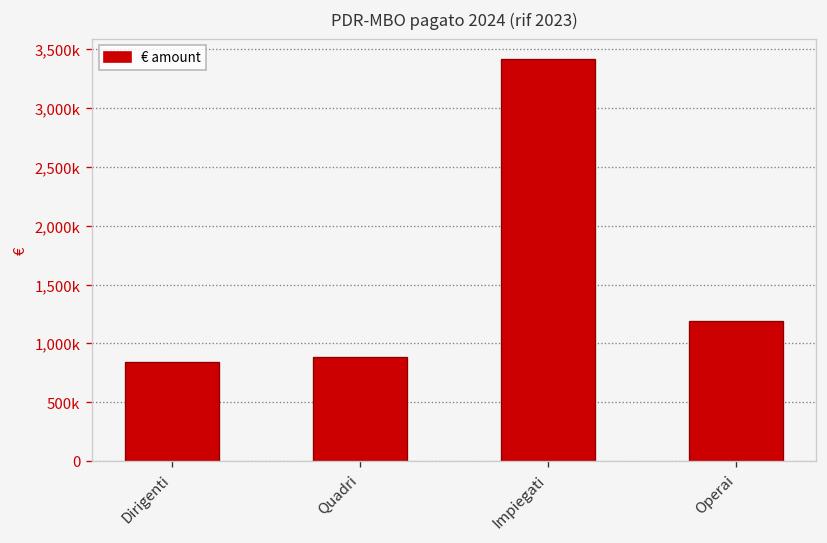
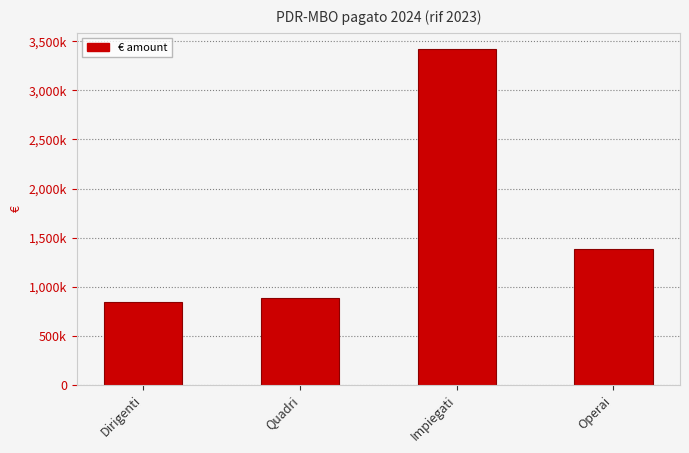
  {
    "Dirigenti": "800,000",
    "Quadri": "900,000",
    "Impiegati": "3,400,000",
-   "Operai": "1,200,000"
+   "Operai": "1,400,000"
  }
